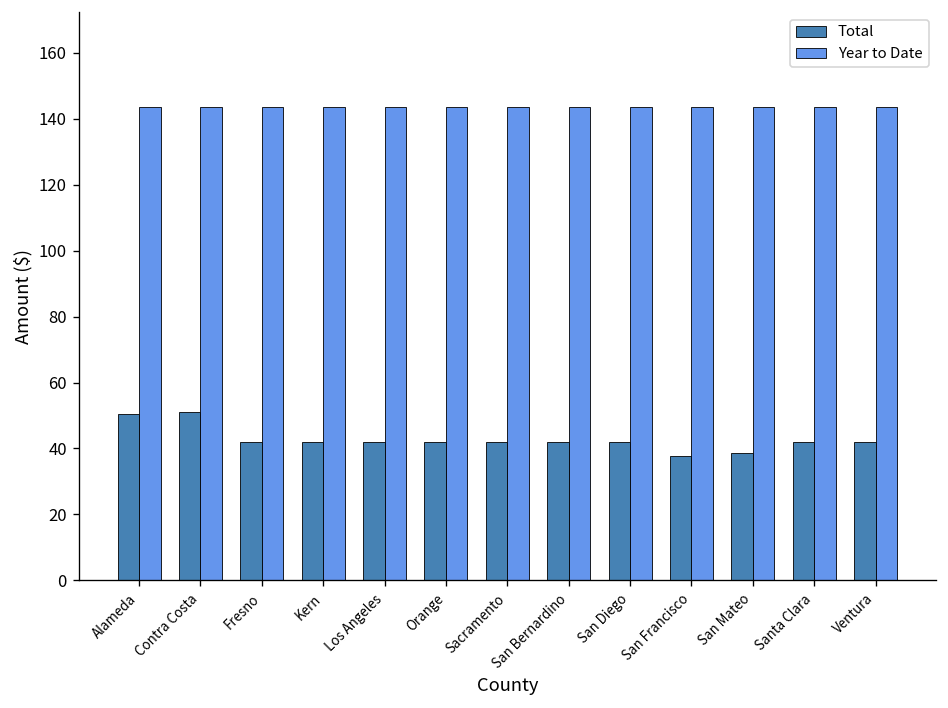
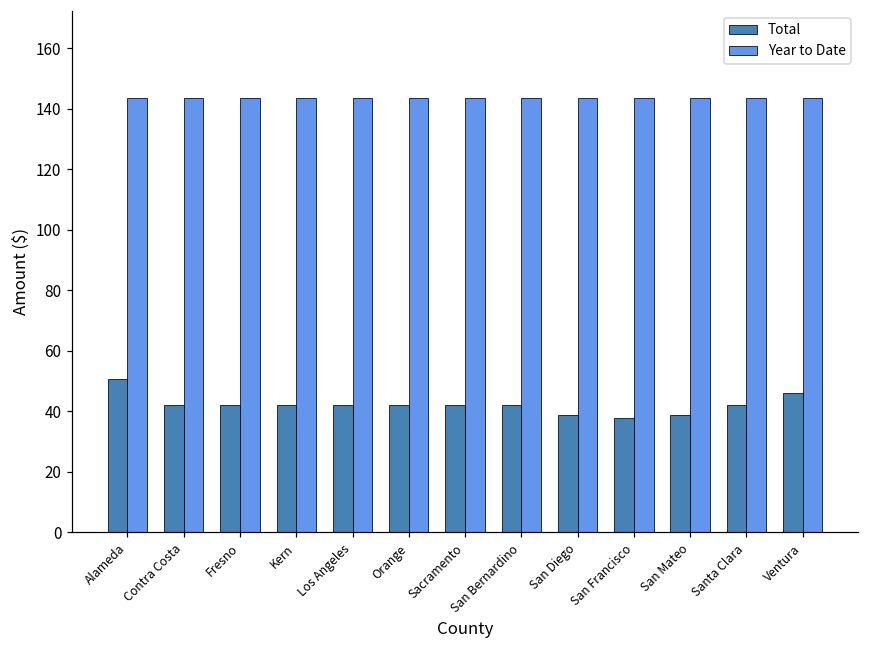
  {
    "Total": {
      "Alameda": 51,
-     "Contra Costa": 51,
+     "Contra Costa": 42,
      "Fresno": 42,
      "Kern": 42,
      "Los Angeles": 42,
      "Orange": 42,
      "Sacramento": 42,
      "San Bernardino": 42,
-     "San Diego": 42,
+     "San Diego": 39,
      "San Francisco": 38,
      "San Mateo": 39,
      "Santa Clara": 42,
-     "Ventura": 42
+     "Ventura": 46
    },
    "Year to Date": {
      "Alameda": 144,
      "Contra Costa": 144,
      "Fresno": 144,
      "Kern": 144,
      "Los Angeles": 144,
      "Orange": 144,
      "Sacramento": 144,
      "San Bernardino": 144,
      "San Diego": 144,
      "San Francisco": 144,
      "San Mateo": 144,
      "Santa Clara": 144,
      "Ventura": 144
    }
  }
